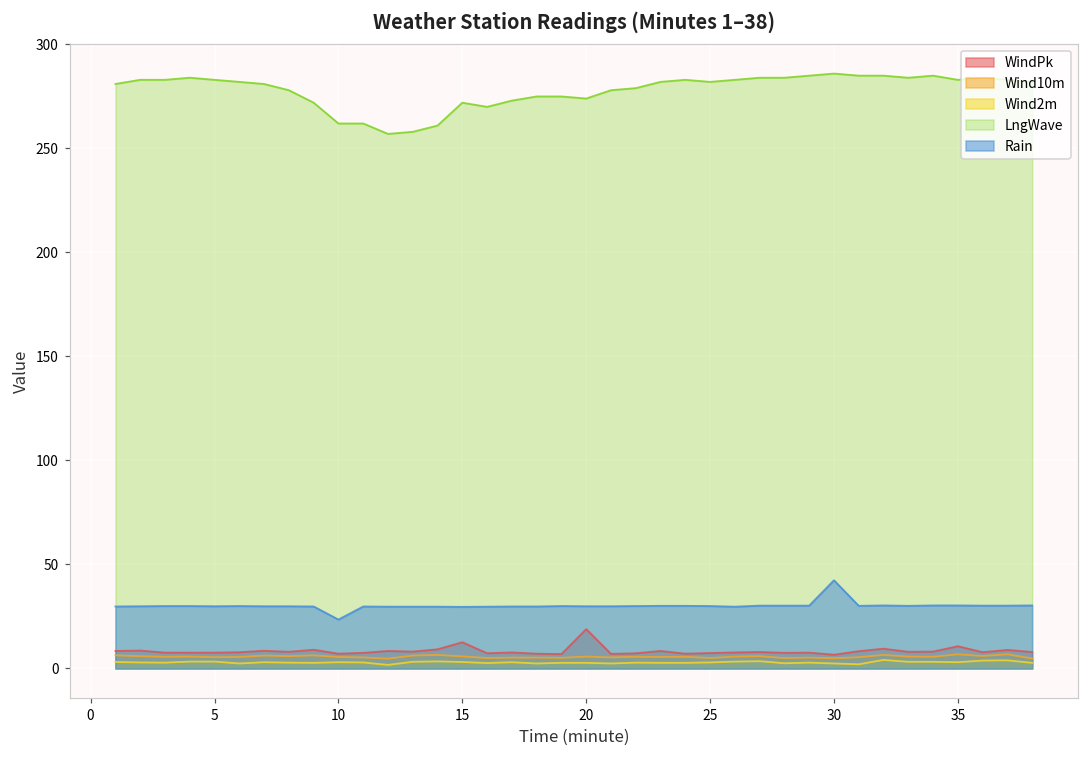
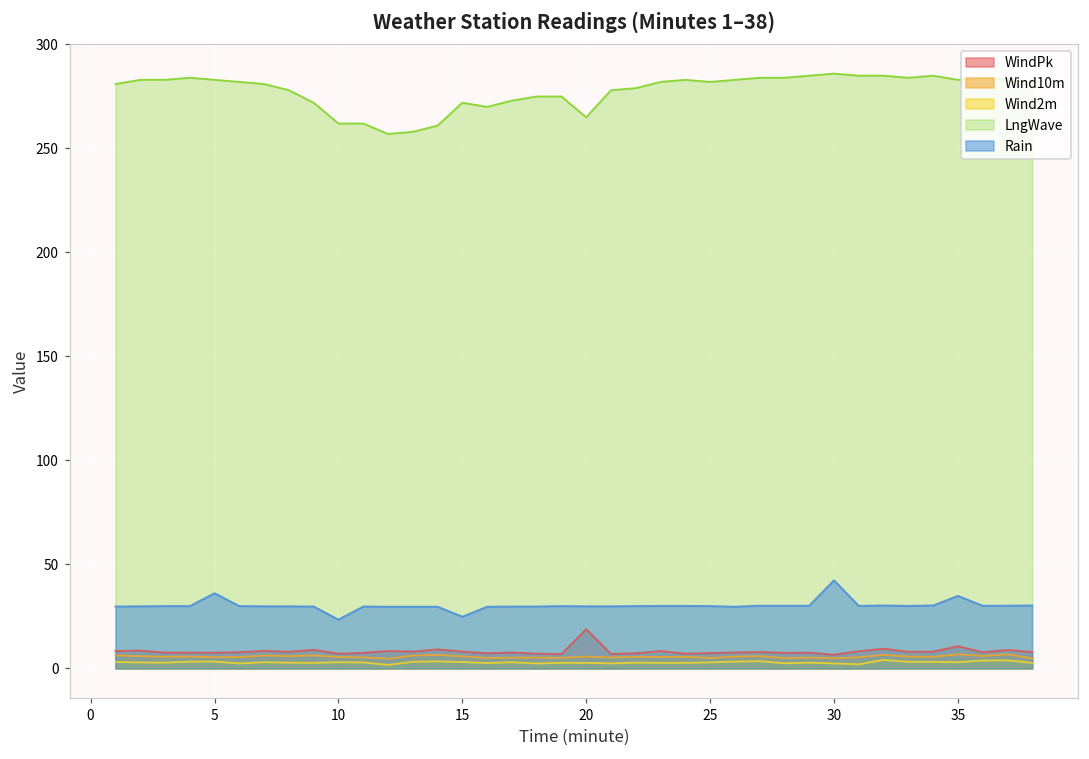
  {
    "WindPk": {
      "5": 8,
      "10": 7,
-     "15": 13,
+     "15": 8,
      "20": 19,
      "25": 7,
      "30": 7,
      "35": 11
    },
    "LngWave": {
      "5": 283,
      "10": 262,
      "15": 272,
-     "20": 274,
+     "20": 265,
      "25": 282,
      "30": 286,
      "35": 283
    },
    "Rain": {
-     "5": 30,
+     "5": 36,
      "10": 24,
-     "15": 30,
+     "15": 25,
      "20": 30,
      "25": 30,
      "30": 42,
-     "35": 30
+     "35": 35
    }
  }
